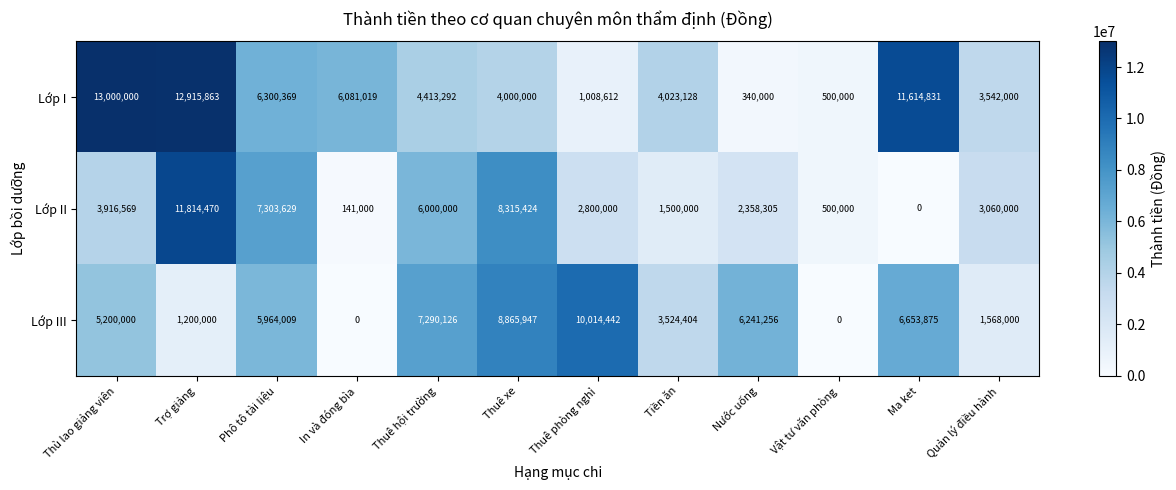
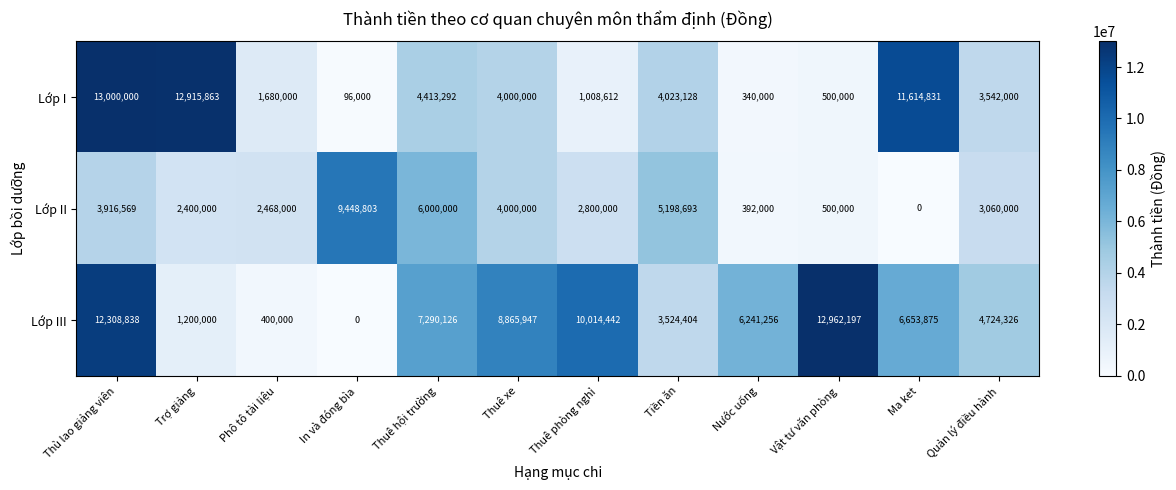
  {
    "Lớp I": {
      "Thù lao giảng viên": "13,000,000",
      "Trợ giảng": "12,915,863",
-     "Phô tô tài liệu": "6,300,369",
-     "In và đóng bìa": "6,081,019",
+     "Phô tô tài liệu": "1,680,000",
+     "In và đóng bìa": "96,000",
      "Thuê hội trường": "4,413,292",
      "Thuê xe": "4,000,000",
      "Thuê phòng nghỉ": "1,008,612",
      "Tiền ăn": "4,023,128",
      "Nước uống": "340,000",
      "Vật tư văn phòng": "500,000",
      "Ma ket": "11,614,831",
      "Quản lý điều hành": "3,542,000"
    },
    "Lớp II": {
      "Thù lao giảng viên": "3,916,569",
-     "Trợ giảng": "11,814,470",
-     "Phô tô tài liệu": "7,303,629",
-     "In và đóng bìa": "141,000",
+     "Trợ giảng": "2,400,000",
+     "Phô tô tài liệu": "2,468,000",
+     "In và đóng bìa": "9,448,803",
      "Thuê hội trường": "6,000,000",
-     "Thuê xe": "8,315,424",
+     "Thuê xe": "4,000,000",
      "Thuê phòng nghỉ": "2,800,000",
-     "Tiền ăn": "1,500,000",
-     "Nước uống": "2,358,305",
+     "Tiền ăn": "5,198,693",
+     "Nước uống": "392,000",
      "Vật tư văn phòng": "500,000",
      "Ma ket": "0",
      "Quản lý điều hành": "3,060,000"
    },
    "Lớp III": {
-     "Thù lao giảng viên": "5,200,000",
+     "Thù lao giảng viên": "12,308,838",
      "Trợ giảng": "1,200,000",
-     "Phô tô tài liệu": "5,964,009",
+     "Phô tô tài liệu": "400,000",
      "In và đóng bìa": "0",
      "Thuê hội trường": "7,290,126",
      "Thuê xe": "8,865,947",
      "Thuê phòng nghỉ": "10,014,442",
      "Tiền ăn": "3,524,404",
      "Nước uống": "6,241,256",
-     "Vật tư văn phòng": "0",
+     "Vật tư văn phòng": "12,962,197",
      "Ma ket": "6,653,875",
-     "Quản lý điều hành": "1,568,000"
+     "Quản lý điều hành": "4,724,326"
    }
  }
